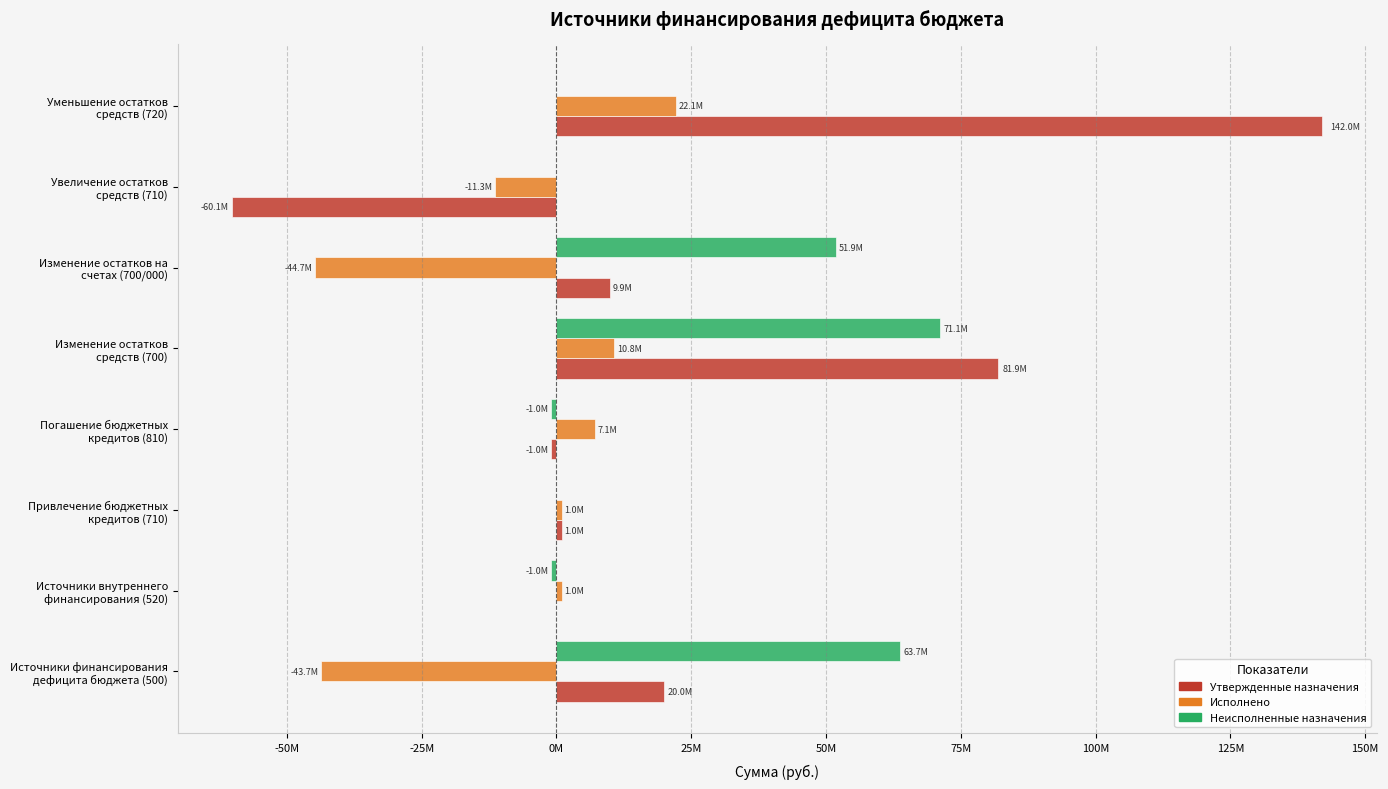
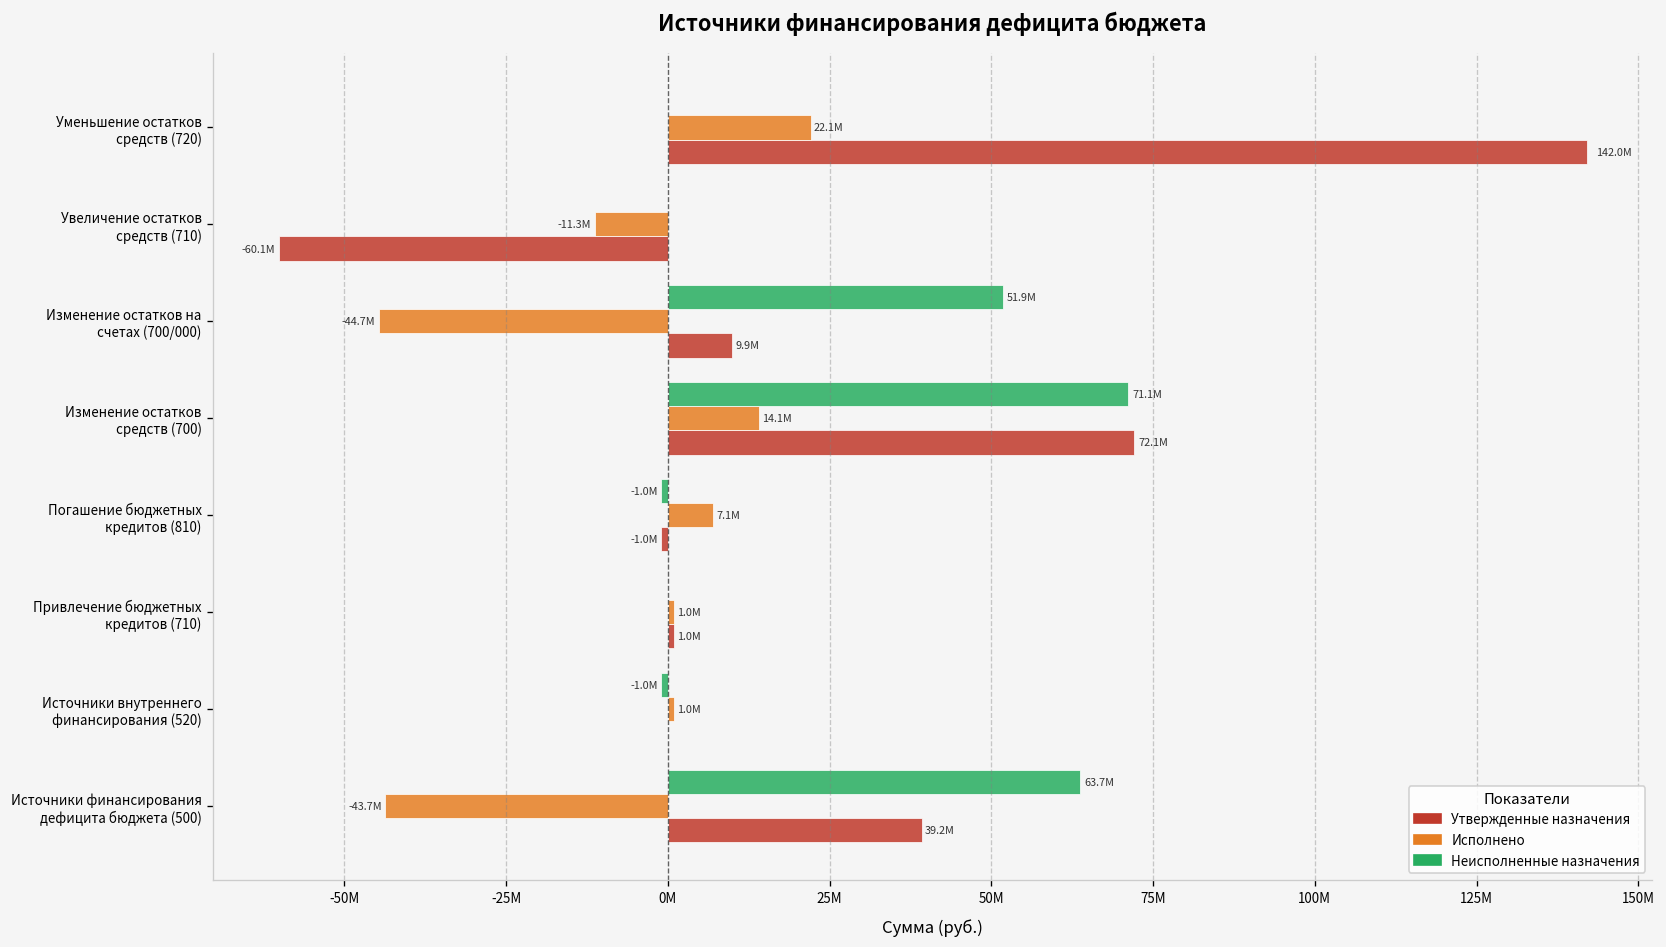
  {
    "Утвержденные назначения": {
      "Уменьшение остатков средств (720)": "142.0M",
      "Увеличение остатков средств (710)": "-60.1M",
      "Изменение остатков на счетах (700/000)": "9.9M",
-     "Изменение остатков средств (700)": "81.9M",
+     "Изменение остатков средств (700)": "72.1M",
      "Погашение бюджетных кредитов (810)": "-1.0M",
      "Привлечение бюджетных кредитов (710)": "1.0M",
-     "Источники финансирования дефицита бюджета (500)": "20.0M"
+     "Источники финансирования дефицита бюджета (500)": "39.2M"
    },
    "Исполнено": {
      "Уменьшение остатков средств (720)": "22.1M",
      "Увеличение остатков средств (710)": "-11.3M",
      "Изменение остатков на счетах (700/000)": "-44.7M",
-     "Изменение остатков средств (700)": "10.8M",
+     "Изменение остатков средств (700)": "14.1M",
      "Погашение бюджетных кредитов (810)": "7.1M",
      "Привлечение бюджетных кредитов (710)": "1.0M",
      "Источники внутреннего финансирования (520)": "1.0M",
      "Источники финансирования дефицита бюджета (500)": "-43.7M"
    },
    "Неисполненные назначения": {
      "Изменение остатков на счетах (700/000)": "51.9M",
      "Изменение остатков средств (700)": "71.1M",
      "Погашение бюджетных кредитов (810)": "-1.0M",
      "Источники внутреннего финансирования (520)": "-1.0M",
      "Источники финансирования дефицита бюджета (500)": "63.7M"
    }
  }
